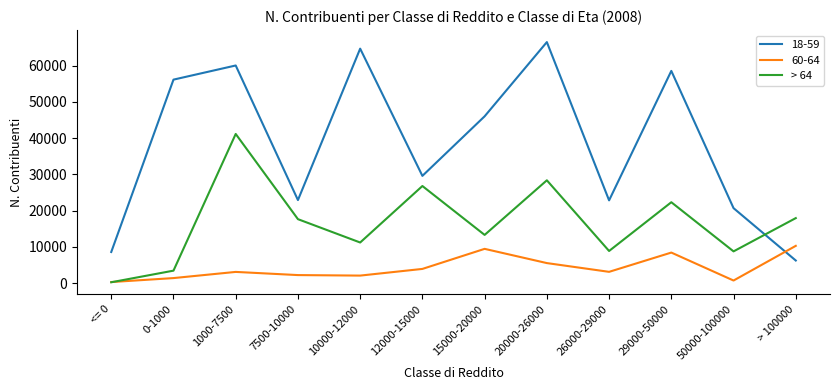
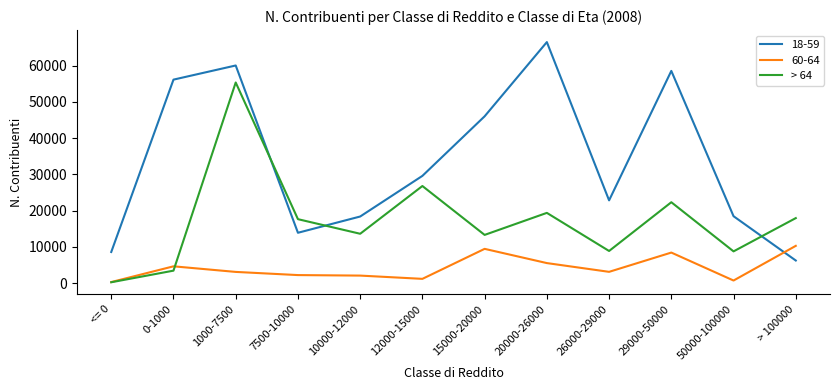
  {
    "18-59": {
      "<= 0": 9000,
      "0-1000": 56000,
      "1000-7500": 60000,
-     "7500-10000": 23000,
-     "10000-12000": 65000,
+     "7500-10000": 14000,
+     "10000-12000": 18000,
      "12000-15000": 30000,
      "15000-20000": 46000,
      "20000-26000": 66000,
      "26000-29000": 23000,
      "29000-50000": 59000,
-     "50000-100000": 21000,
+     "50000-100000": 18000,
      "> 100000": 6000
    },
    "60-64": {
-     "0-1000": 1000,
+     "0-1000": 5000,
      "1000-7500": 3000,
      "7500-10000": 2000,
      "10000-12000": 2000,
-     "12000-15000": 4000,
+     "12000-15000": 1000,
      "15000-20000": 9000,
      "20000-26000": 6000,
      "26000-29000": 3000,
      "29000-50000": 8000,
      "50000-100000": 1000,
      "> 100000": 10000
    },
    "> 64": {
      "0-1000": 3000,
-     "1000-7500": 41000,
+     "1000-7500": 55000,
      "7500-10000": 18000,
-     "10000-12000": 11000,
+     "10000-12000": 14000,
      "12000-15000": 27000,
      "15000-20000": 13000,
-     "20000-26000": 28000,
+     "20000-26000": 19000,
      "26000-29000": 9000,
      "29000-50000": 22000,
      "50000-100000": 9000,
      "> 100000": 18000
    }
  }
